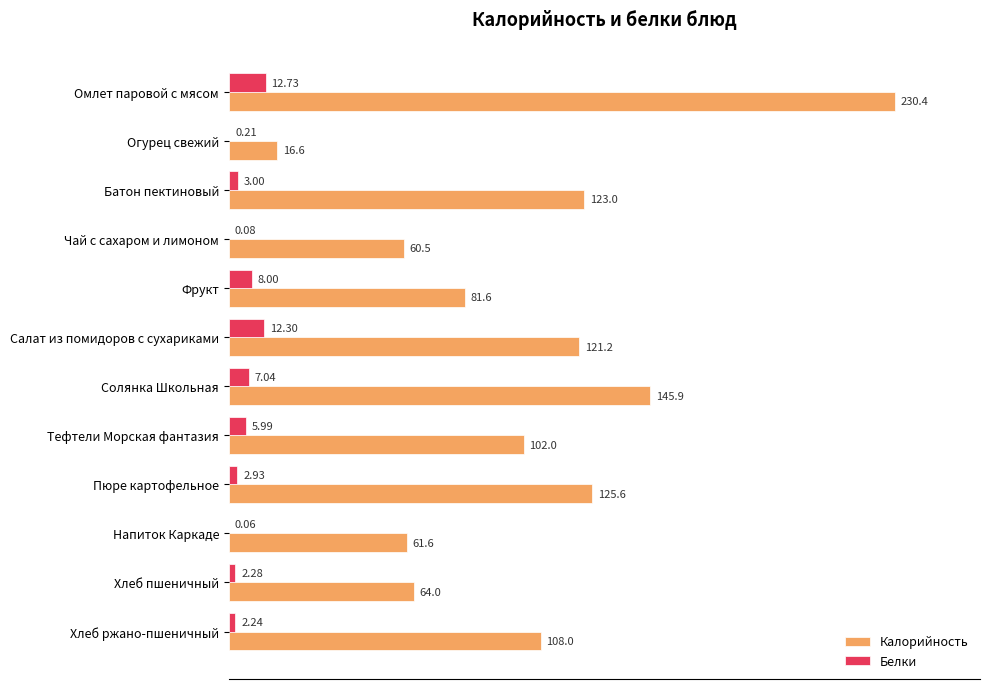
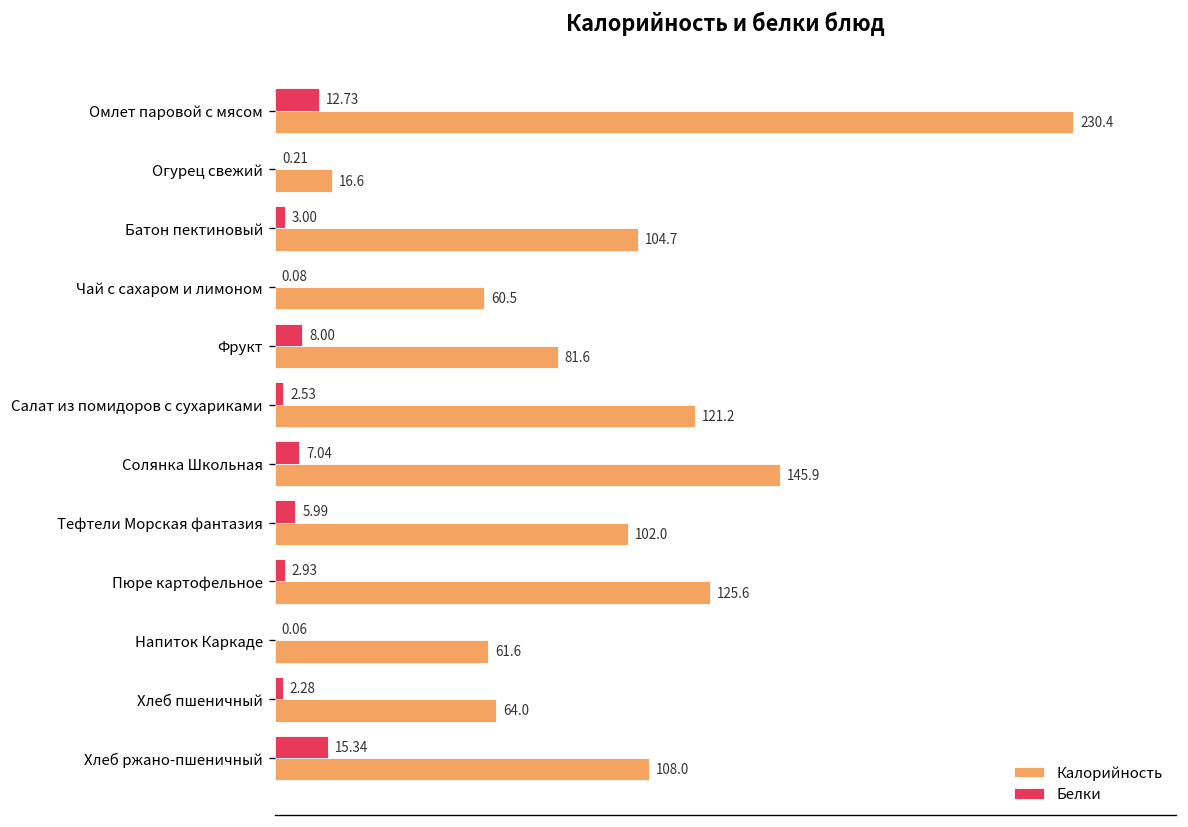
  {
    "Калорийность": {
      "Омлет паровой с мясом": 230.4,
      "Огурец свежий": 16.6,
-     "Батон пектиновый": 123.0,
+     "Батон пектиновый": 104.7,
      "Чай с сахаром и лимоном": 60.5,
      "Фрукт": 81.6,
      "Салат из помидоров с сухариками": 121.2,
      "Солянка Школьная": 145.9,
      "Тефтели Морская фантазия": 102.0,
      "Пюре картофельное": 125.6,
      "Напиток Каркаде": 61.6,
      "Хлеб пшеничный": 64.0,
      "Хлеб ржано-пшеничный": 108.0
    },
    "Белки": {
      "Омлет паровой с мясом": 12.73,
      "Огурец свежий": 0.21,
      "Батон пектиновый": 3.00,
      "Чай с сахаром и лимоном": 0.08,
      "Фрукт": 8.00,
-     "Салат из помидоров с сухариками": 12.30,
+     "Салат из помидоров с сухариками": 2.53,
      "Солянка Школьная": 7.04,
      "Тефтели Морская фантазия": 5.99,
      "Пюре картофельное": 2.93,
      "Напиток Каркаде": 0.06,
      "Хлеб пшеничный": 2.28,
-     "Хлеб ржано-пшеничный": 2.24
+     "Хлеб ржано-пшеничный": 15.34
    }
  }
